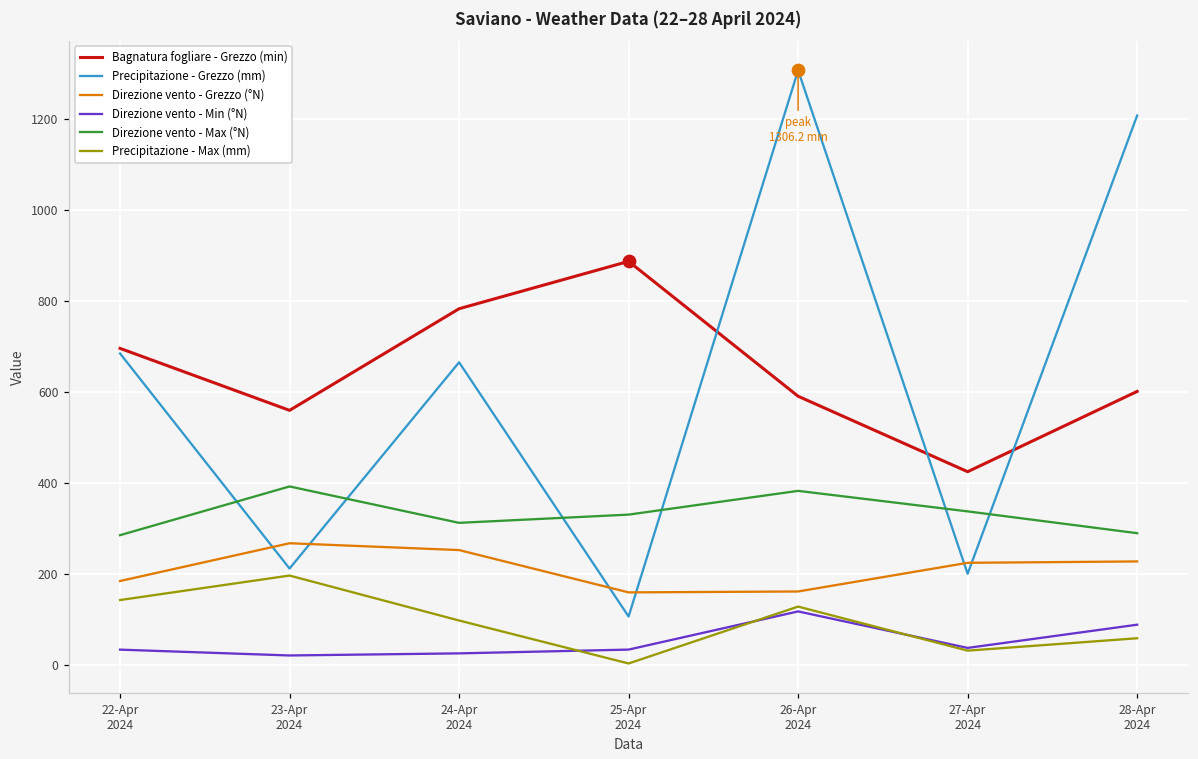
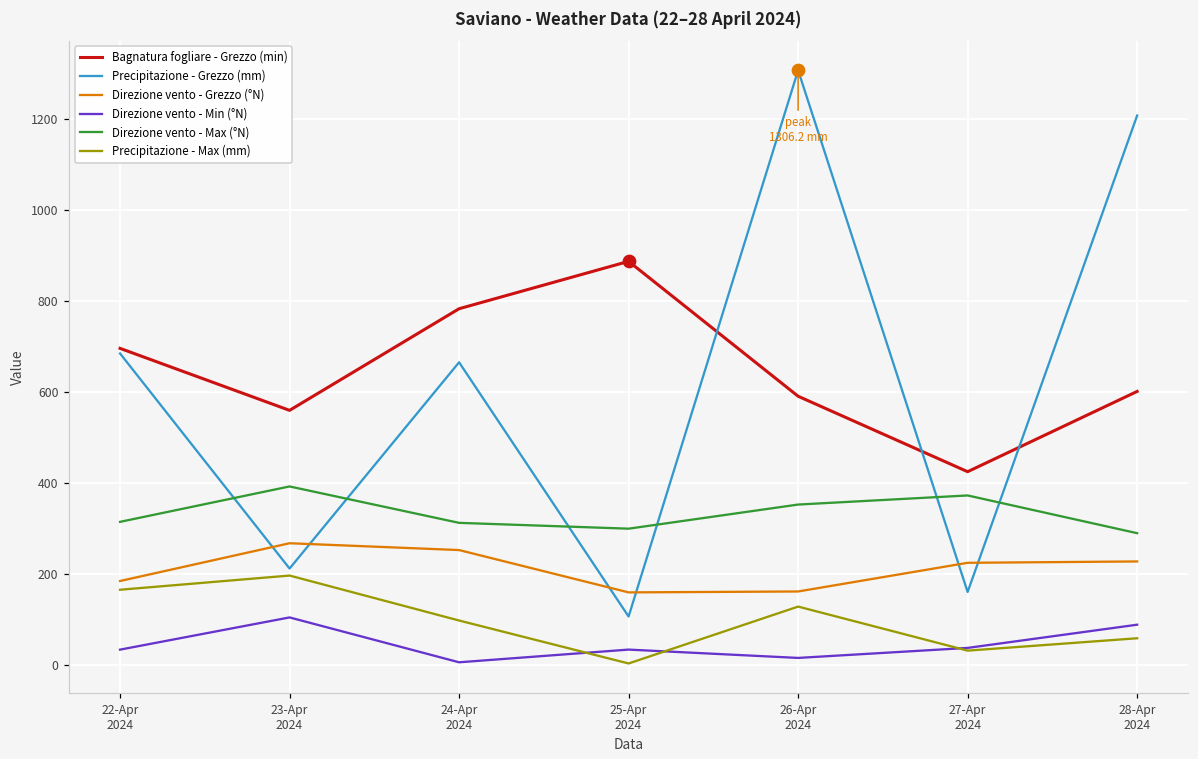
  {
    "Precipitazione - Grezzo (mm)": {
      "22-Apr 2024": 680,
      "23-Apr 2024": 210,
      "24-Apr 2024": 660,
      "25-Apr 2024": 110,
-     "27-Apr 2024": 200,
+     "27-Apr 2024": 160,
      "28-Apr 2024": 1210
    },
    "Direzione vento - Min (°N)": {
      "22-Apr 2024": 30,
-     "23-Apr 2024": 20,
-     "24-Apr 2024": 30,
+     "23-Apr 2024": 100,
+     "24-Apr 2024": 10,
      "25-Apr 2024": 30,
-     "26-Apr 2024": 120,
+     "26-Apr 2024": 20,
      "28-Apr 2024": 90
    },
    "Direzione vento - Max (°N)": {
-     "22-Apr 2024": 280,
+     "22-Apr 2024": 310,
      "23-Apr 2024": 390,
      "24-Apr 2024": 310,
-     "25-Apr 2024": 330,
-     "26-Apr 2024": 380,
-     "27-Apr 2024": 340,
+     "25-Apr 2024": 300,
+     "26-Apr 2024": 350,
+     "27-Apr 2024": 370,
      "28-Apr 2024": 290
    },
    "Precipitazione - Max (mm)": {
-     "22-Apr 2024": 140,
+     "22-Apr 2024": 160,
      "23-Apr 2024": 200,
      "24-Apr 2024": 100,
      "25-Apr 2024": 0,
      "26-Apr 2024": 130,
      "28-Apr 2024": 60
    }
  }
